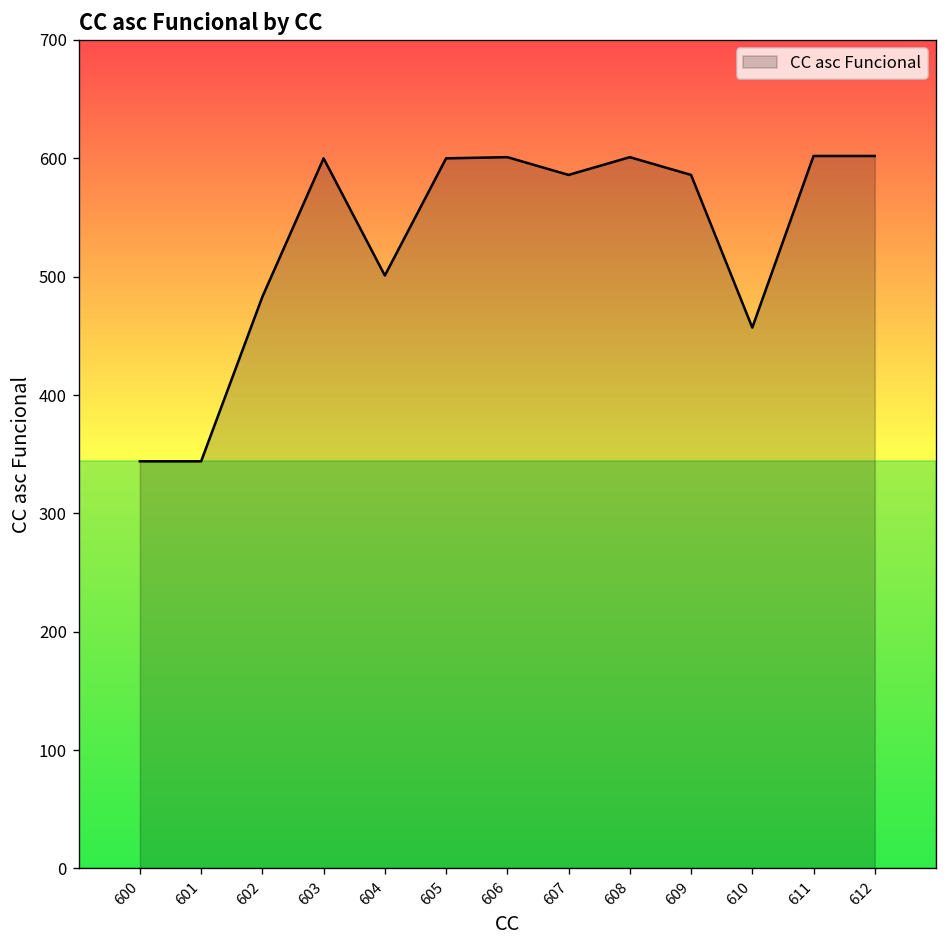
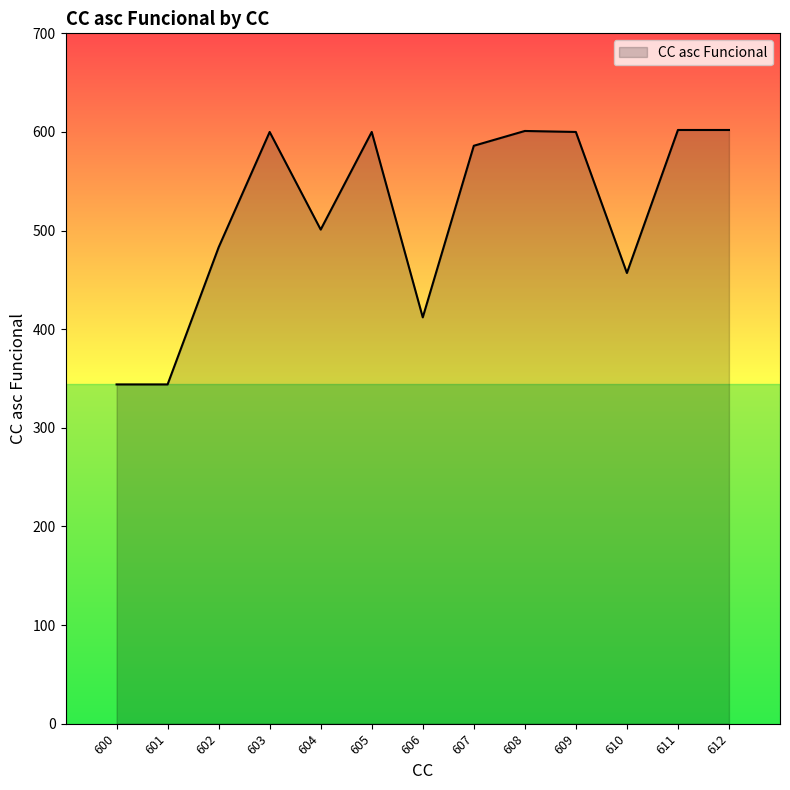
  {
    "600": 340,
    "601": 340,
    "602": 480,
    "603": 600,
    "604": 500,
    "605": 600,
-   "606": 600,
+   "606": 410,
    "607": 590,
    "608": 600,
-   "609": 590,
+   "609": 600,
    "610": 460,
    "611": 600,
    "612": 600
  }
